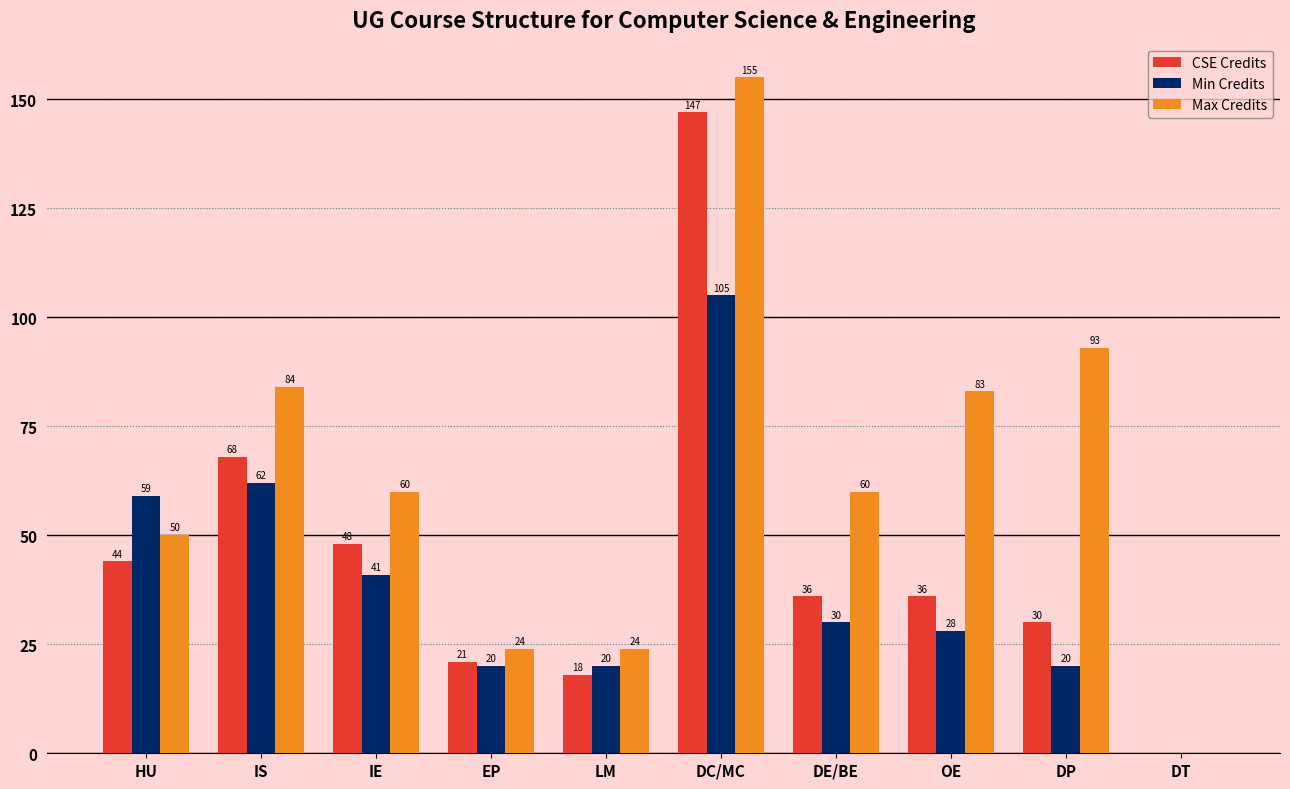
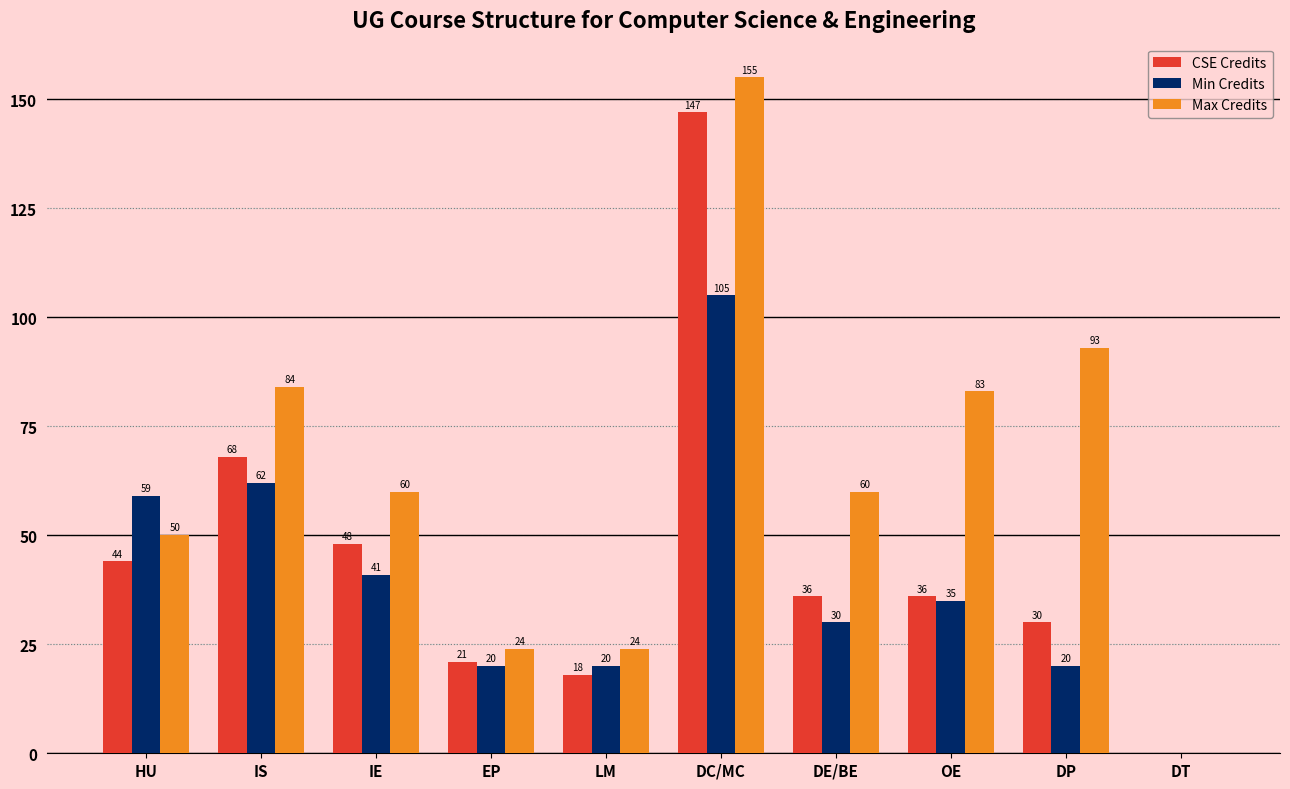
  {
    "CSE Credits": {
      "HU": 44,
      "IS": 68,
      "IE": 48,
      "EP": 21,
      "LM": 18,
      "DC/MC": 147,
      "DE/BE": 36,
      "OE": 36,
      "DP": 30
    },
    "Min Credits": {
      "HU": 59,
      "IS": 62,
      "IE": 41,
      "EP": 20,
      "LM": 20,
      "DC/MC": 105,
      "DE/BE": 30,
-     "OE": 28,
+     "OE": 35,
      "DP": 20
    },
    "Max Credits": {
      "HU": 50,
      "IS": 84,
      "IE": 60,
      "EP": 24,
      "LM": 24,
      "DC/MC": 155,
      "DE/BE": 60,
      "OE": 83,
      "DP": 93
    }
  }
